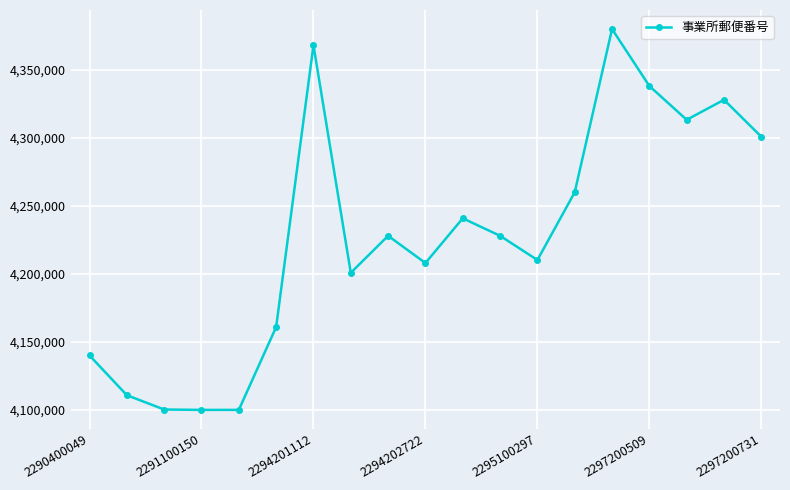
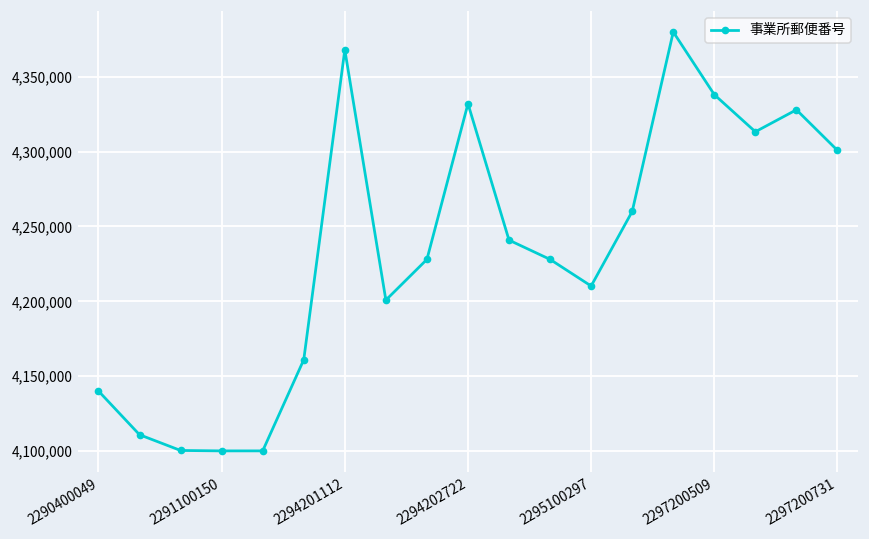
  {
    "2290400049": "4,140,000",
    "2291100150": "4,100,000",
    "2294201112": "4,368,000",
-   "2294202722": "4,208,000",
+   "2294202722": "4,332,000",
    "2295100297": "4,210,000",
    "2297200509": "4,338,000",
    "2297200731": "4,301,000"
  }
